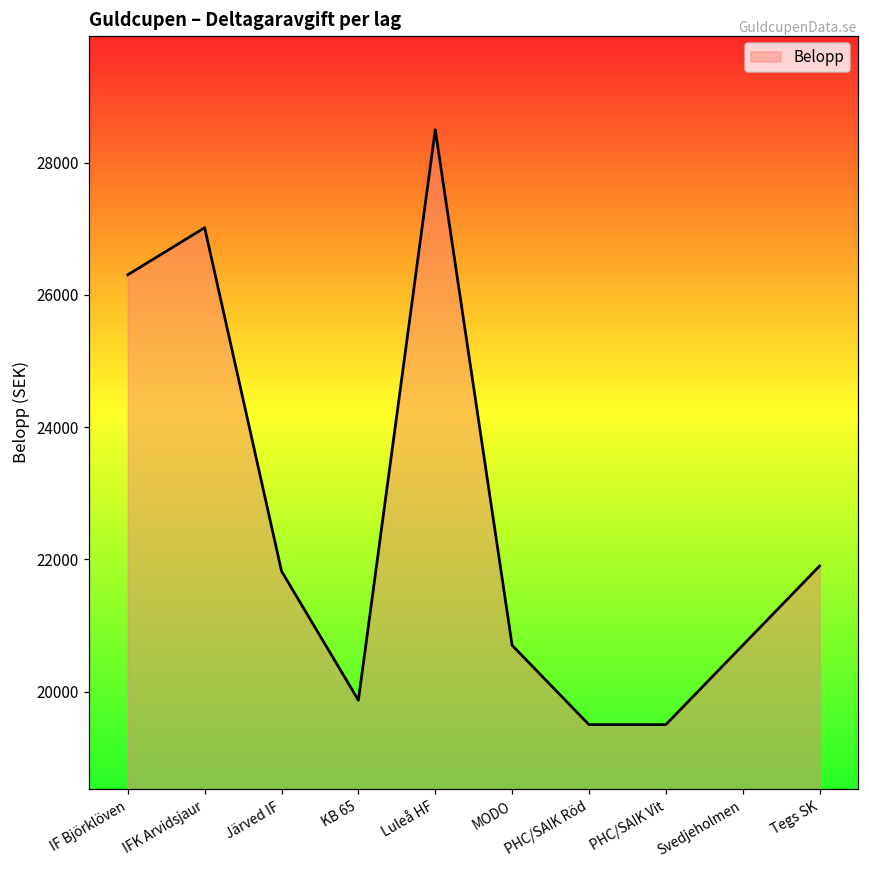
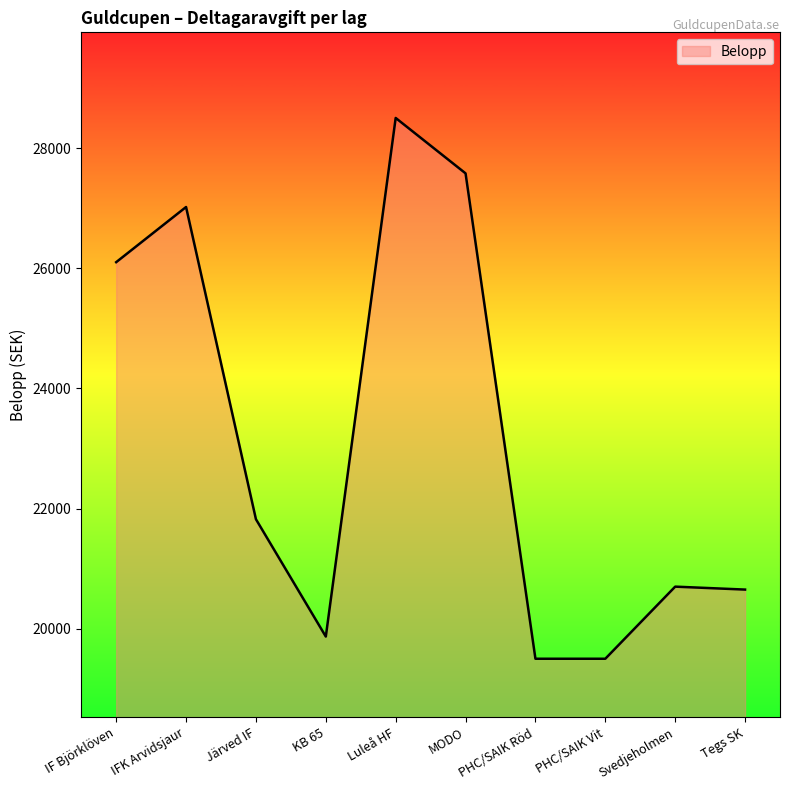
  {
-   "IF Björklöven": 26300,
+   "IF Björklöven": 26100,
    "IFK Arvidsjaur": 27000,
    "Järved IF": 21800,
    "KB 65": 19900,
    "Luleå HF": 28500,
-   "MODO": 20700,
+   "MODO": 27600,
    "PHC/SAIK Röd": 19500,
    "PHC/SAIK Vit": 19500,
    "Svedjeholmen": 20700,
-   "Tegs SK": 21900
+   "Tegs SK": 20700
  }
